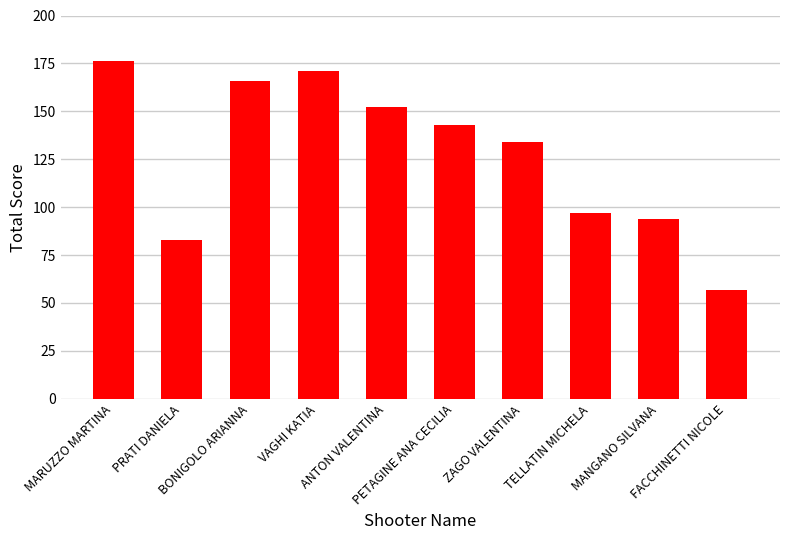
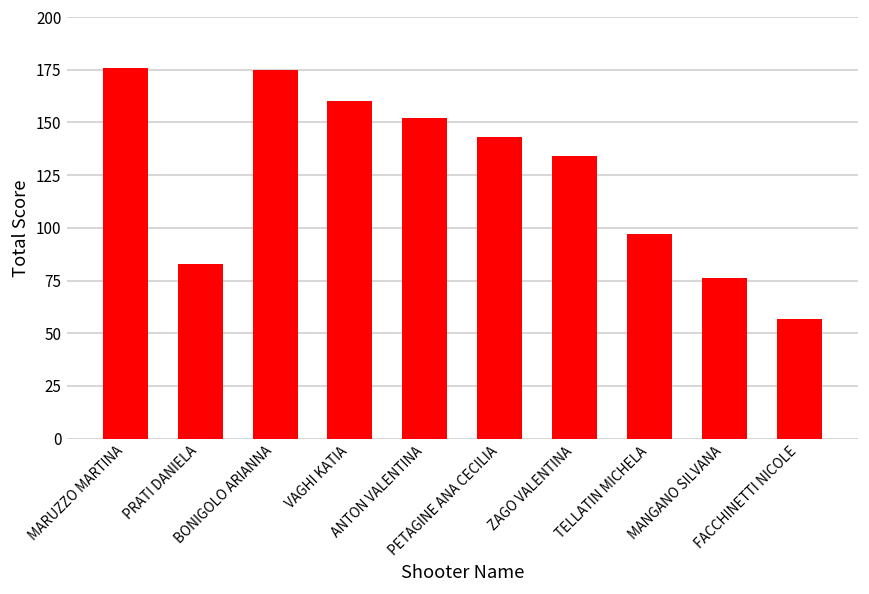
  {
    "MARUZZO MARTINA": 176,
    "PRATI DANIELA": 83,
-   "BONIGOLO ARIANNA": 166,
-   "VAGHI KATIA": 171,
+   "BONIGOLO ARIANNA": 175,
+   "VAGHI KATIA": 160,
    "ANTON VALENTINA": 152,
    "PETAGINE ANA CECILIA": 143,
    "ZAGO VALENTINA": 134,
    "TELLATIN MICHELA": 97,
-   "MANGANO SILVANA": 94,
+   "MANGANO SILVANA": 76,
    "FACCHINETTI NICOLE": 57
  }
